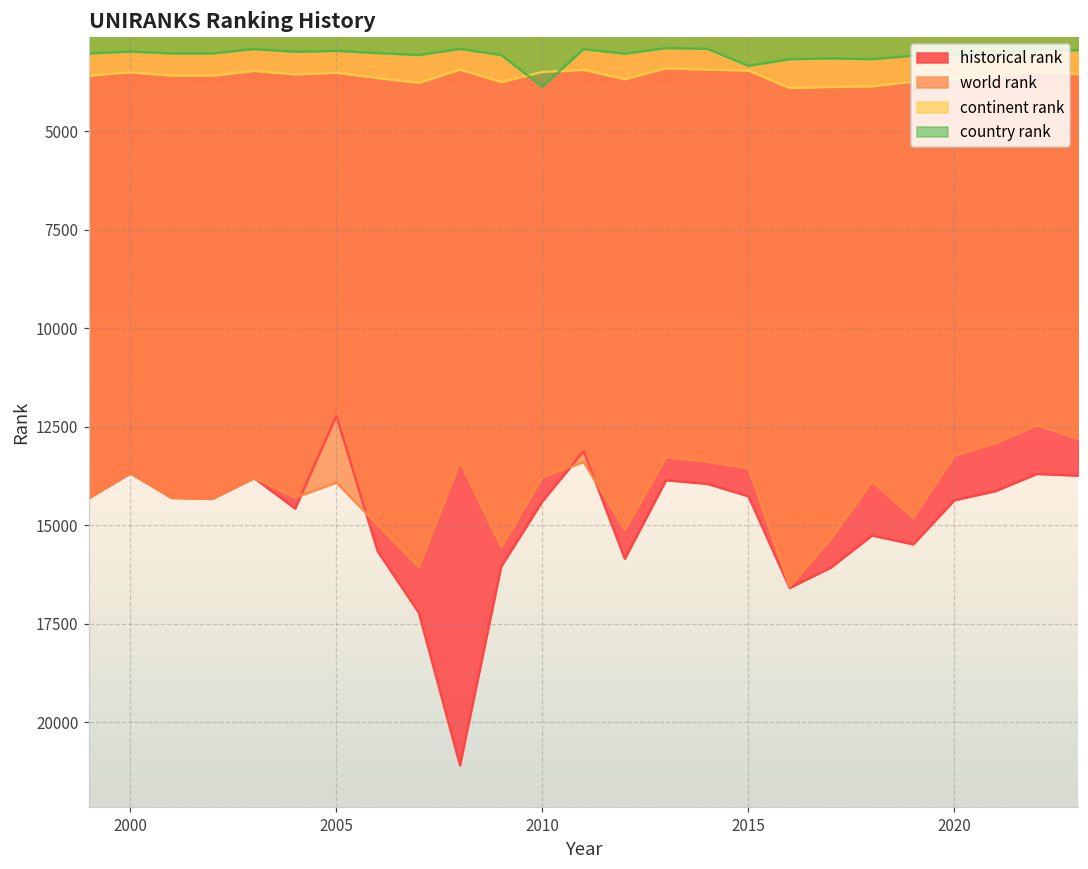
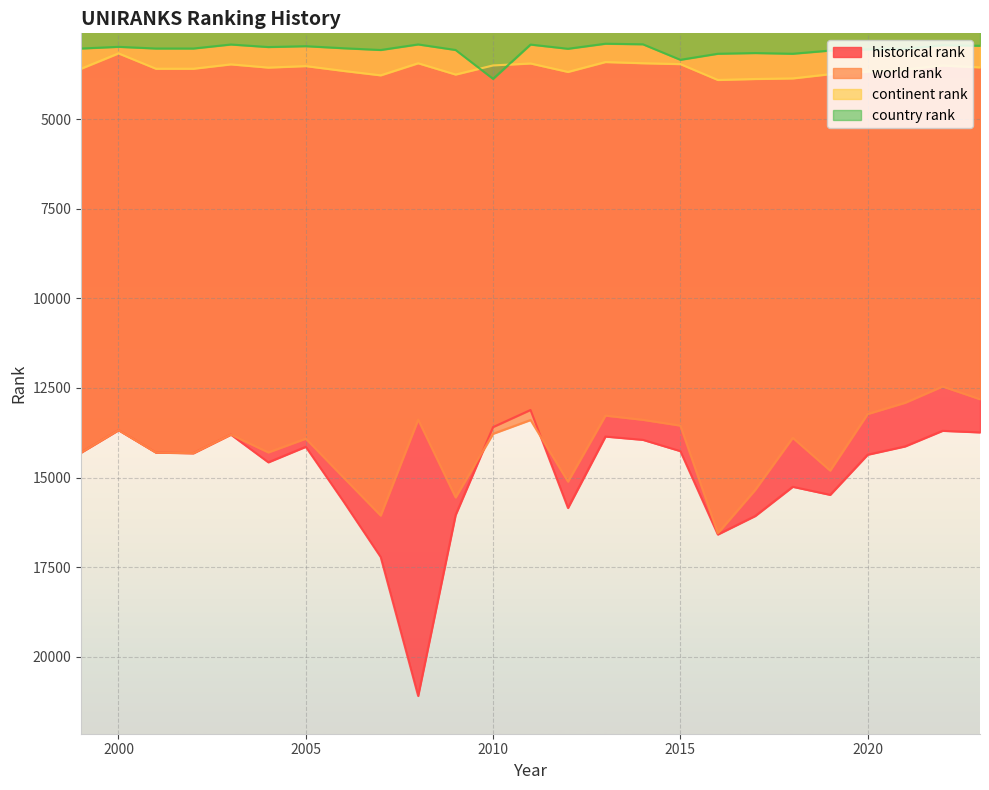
  {
    "historical rank": {
-     "2005": 12200,
-     "2010": 14400,
+     "2005": 14100,
+     "2010": 13600,
      "2015": 14300,
      "2020": 14400
    },
    "world rank": {
      "2005": 13900,
      "2010": 13800,
      "2015": 13600,
      "2020": 13200
    },
    "continent rank": {
-     "2000": 3500,
+     "2000": 3200,
      "2005": 3500,
      "2010": 3500,
      "2015": 3500
    },
    "country rank": {
      "2000": 3000,
      "2005": 3000,
      "2010": 3900,
      "2015": 3300
    }
  }
